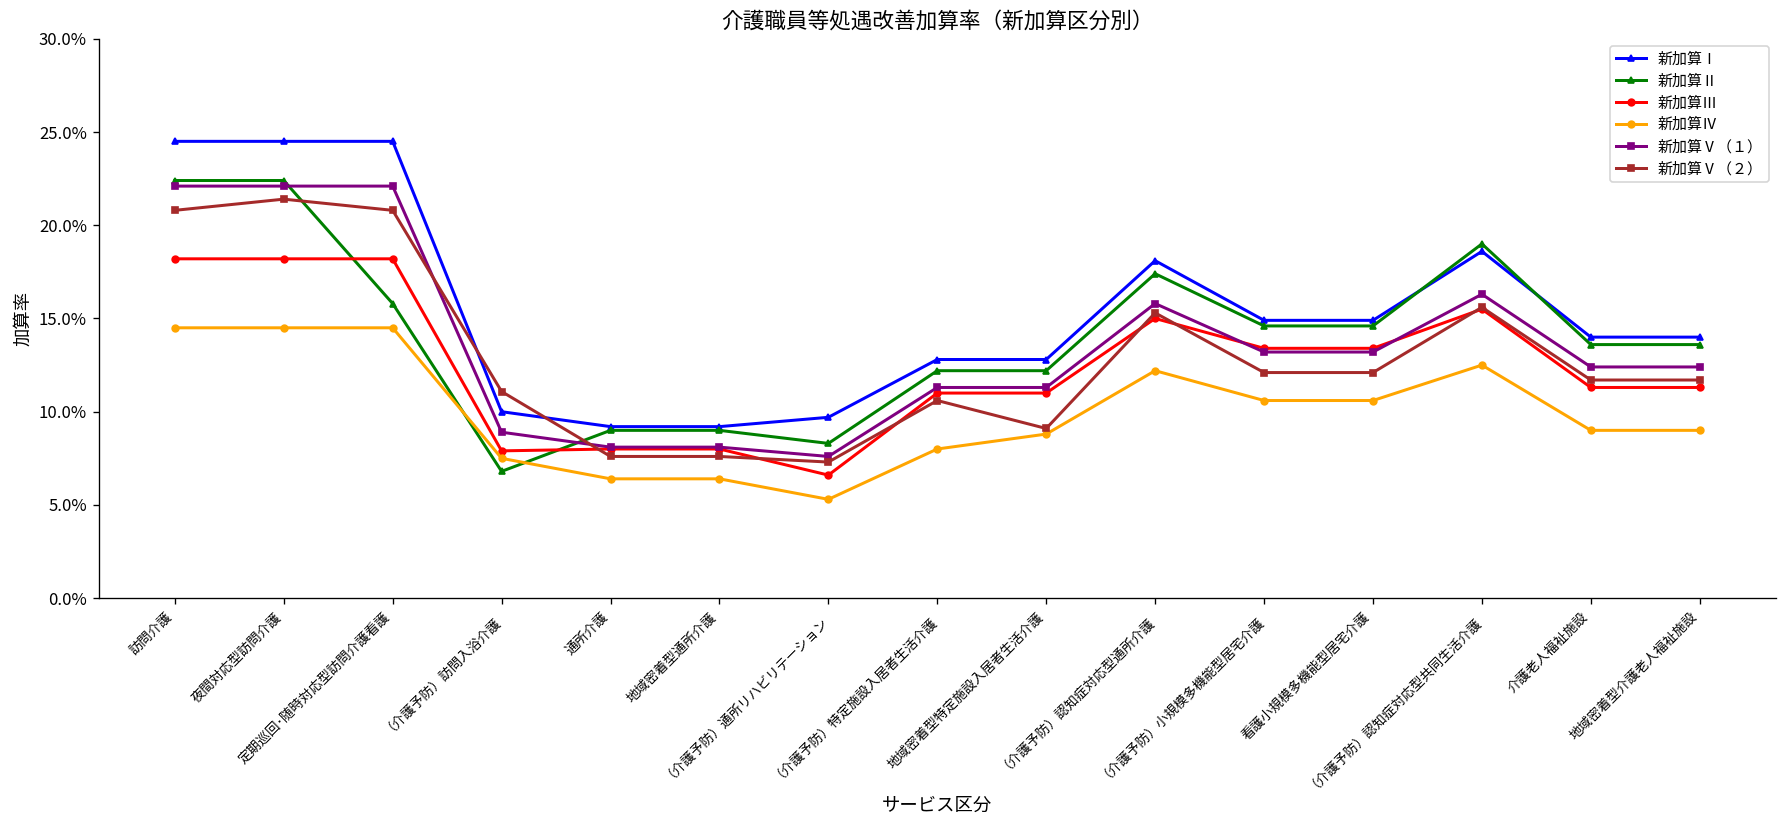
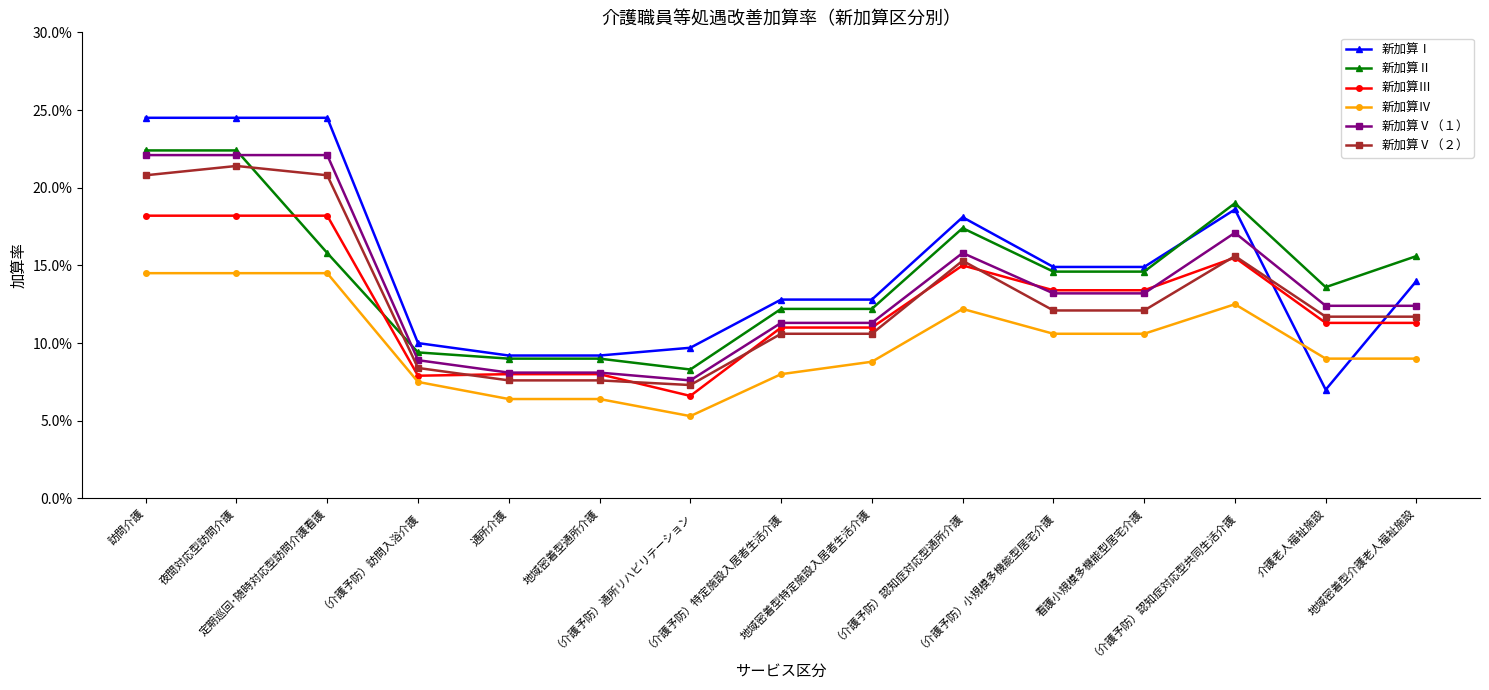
  {
    "新加算Ⅰ": {
      "訪問介護": "24.5%",
      "夜間対応型訪問介護": "24.5%",
      "定期巡回･随時対応型訪問介護看護": "24.5%",
      "（介護予防）訪問入浴介護": "10.0%",
      "通所介護": "9.2%",
      "地域密着型通所介護": "9.2%",
      "（介護予防）通所リハビリテーション": "9.7%",
      "（介護予防）特定施設入居者生活介護": "12.8%",
      "地域密着型特定施設入居者生活介護": "12.8%",
      "（介護予防）認知症対応型通所介護": "18.1%",
      "（介護予防）小規模多機能型居宅介護": "14.9%",
      "看護小規模多機能型居宅介護": "14.9%",
      "（介護予防）認知症対応型共同生活介護": "18.6%",
-     "介護老人福祉施設": "14.0%",
+     "介護老人福祉施設": "7.0%",
      "地域密着型介護老人福祉施設": "14.0%"
    },
    "新加算Ⅱ": {
      "訪問介護": "22.4%",
      "夜間対応型訪問介護": "22.4%",
      "定期巡回･随時対応型訪問介護看護": "15.8%",
-     "（介護予防）訪問入浴介護": "6.8%",
+     "（介護予防）訪問入浴介護": "9.4%",
      "通所介護": "9.0%",
      "地域密着型通所介護": "9.0%",
      "（介護予防）通所リハビリテーション": "8.3%",
      "（介護予防）特定施設入居者生活介護": "12.2%",
      "地域密着型特定施設入居者生活介護": "12.2%",
      "（介護予防）認知症対応型通所介護": "17.4%",
      "（介護予防）小規模多機能型居宅介護": "14.6%",
      "看護小規模多機能型居宅介護": "14.6%",
      "（介護予防）認知症対応型共同生活介護": "19.0%",
      "介護老人福祉施設": "13.6%",
-     "地域密着型介護老人福祉施設": "13.6%"
+     "地域密着型介護老人福祉施設": "15.6%"
    },
    "新加算Ⅲ": {
      "訪問介護": "18.2%",
      "夜間対応型訪問介護": "18.2%",
      "定期巡回･随時対応型訪問介護看護": "18.2%",
      "（介護予防）訪問入浴介護": "7.9%",
      "（介護予防）通所リハビリテーション": "6.6%",
      "（介護予防）特定施設入居者生活介護": "11.0%",
      "地域密着型特定施設入居者生活介護": "11.0%",
      "（介護予防）認知症対応型通所介護": "15.0%",
      "（介護予防）小規模多機能型居宅介護": "13.4%",
      "看護小規模多機能型居宅介護": "13.4%",
      "介護老人福祉施設": "11.3%",
      "地域密着型介護老人福祉施設": "11.3%"
    },
    "新加算Ⅳ": {
      "訪問介護": "14.5%",
      "夜間対応型訪問介護": "14.5%",
      "定期巡回･随時対応型訪問介護看護": "14.5%",
      "（介護予防）訪問入浴介護": "7.5%",
      "通所介護": "6.4%",
      "地域密着型通所介護": "6.4%",
      "（介護予防）通所リハビリテーション": "5.3%",
      "（介護予防）特定施設入居者生活介護": "8.0%",
      "地域密着型特定施設入居者生活介護": "8.8%",
      "（介護予防）認知症対応型通所介護": "12.2%",
      "（介護予防）小規模多機能型居宅介護": "10.6%",
      "看護小規模多機能型居宅介護": "10.6%",
      "（介護予防）認知症対応型共同生活介護": "12.5%",
      "介護老人福祉施設": "9.0%",
      "地域密着型介護老人福祉施設": "9.0%"
    },
    "新加算Ⅴ（１）": {
      "訪問介護": "22.1%",
      "夜間対応型訪問介護": "22.1%",
      "定期巡回･随時対応型訪問介護看護": "22.1%",
      "（介護予防）訪問入浴介護": "8.9%",
      "（介護予防）通所リハビリテーション": "7.6%",
      "（介護予防）特定施設入居者生活介護": "11.3%",
      "地域密着型特定施設入居者生活介護": "11.3%",
      "（介護予防）認知症対応型通所介護": "15.8%",
      "（介護予防）小規模多機能型居宅介護": "13.2%",
      "看護小規模多機能型居宅介護": "13.2%",
-     "（介護予防）認知症対応型共同生活介護": "16.3%",
+     "（介護予防）認知症対応型共同生活介護": "17.1%",
      "介護老人福祉施設": "12.4%",
      "地域密着型介護老人福祉施設": "12.4%"
    },
    "新加算Ⅴ（２）": {
      "訪問介護": "20.8%",
      "夜間対応型訪問介護": "21.4%",
      "定期巡回･随時対応型訪問介護看護": "20.8%",
-     "（介護予防）訪問入浴介護": "11.1%",
+     "（介護予防）訪問入浴介護": "8.4%",
      "通所介護": "7.6%",
      "地域密着型通所介護": "7.6%",
      "（介護予防）通所リハビリテーション": "7.3%",
      "（介護予防）特定施設入居者生活介護": "10.6%",
-     "地域密着型特定施設入居者生活介護": "9.1%",
+     "地域密着型特定施設入居者生活介護": "10.6%",
      "（介護予防）認知症対応型通所介護": "15.3%",
      "（介護予防）小規模多機能型居宅介護": "12.1%",
      "看護小規模多機能型居宅介護": "12.1%",
      "介護老人福祉施設": "11.7%",
      "地域密着型介護老人福祉施設": "11.7%"
    }
  }
